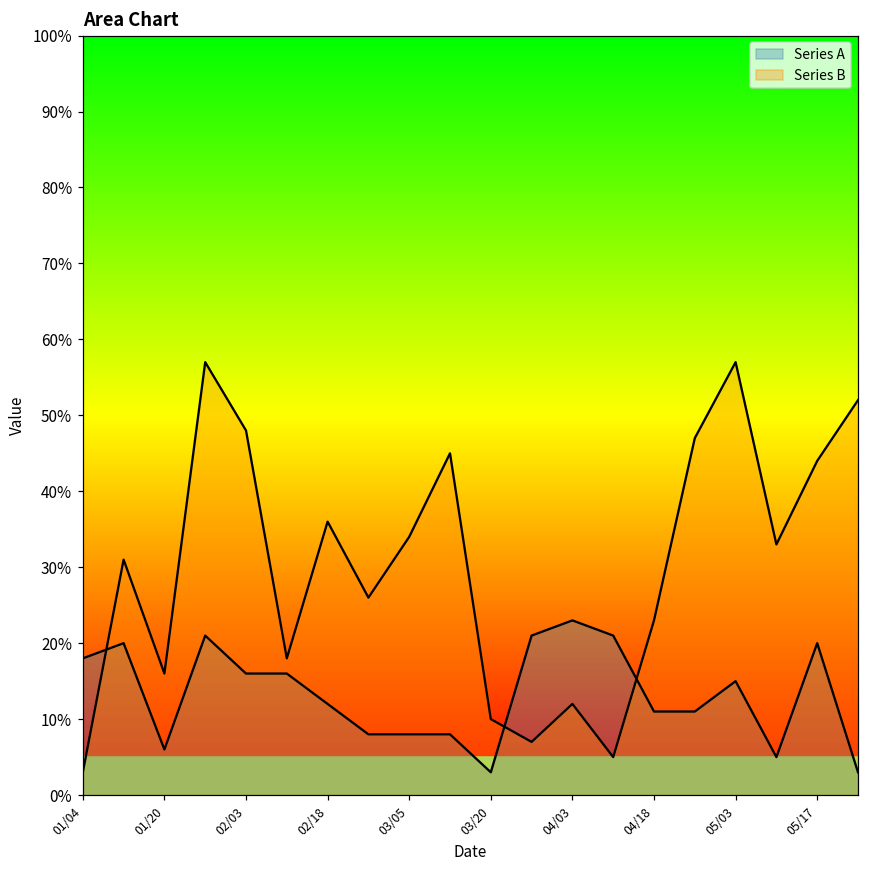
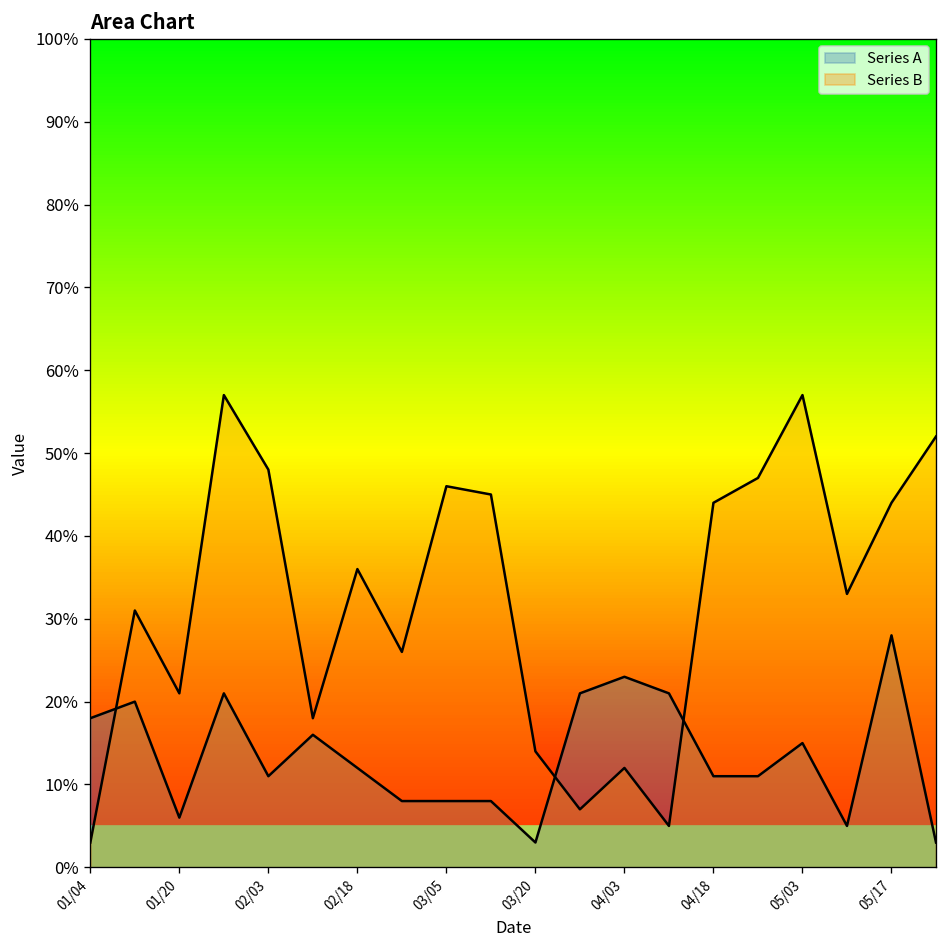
  {
    "Series A": {
      "01/04": "18%",
      "01/20": "6%",
-     "02/03": "16%",
+     "02/03": "11%",
      "02/18": "12%",
      "03/05": "8%",
      "04/03": "23%",
      "04/18": "11%",
      "05/03": "15%",
-     "05/17": "20%"
+     "05/17": "28%"
    },
    "Series B": {
-     "01/20": "16%",
+     "01/20": "21%",
      "02/03": "48%",
      "02/18": "36%",
-     "03/05": "34%",
-     "03/20": "10%",
+     "03/05": "46%",
+     "03/20": "14%",
      "04/03": "12%",
-     "04/18": "23%",
+     "04/18": "44%",
      "05/03": "57%",
      "05/17": "44%"
    }
  }
